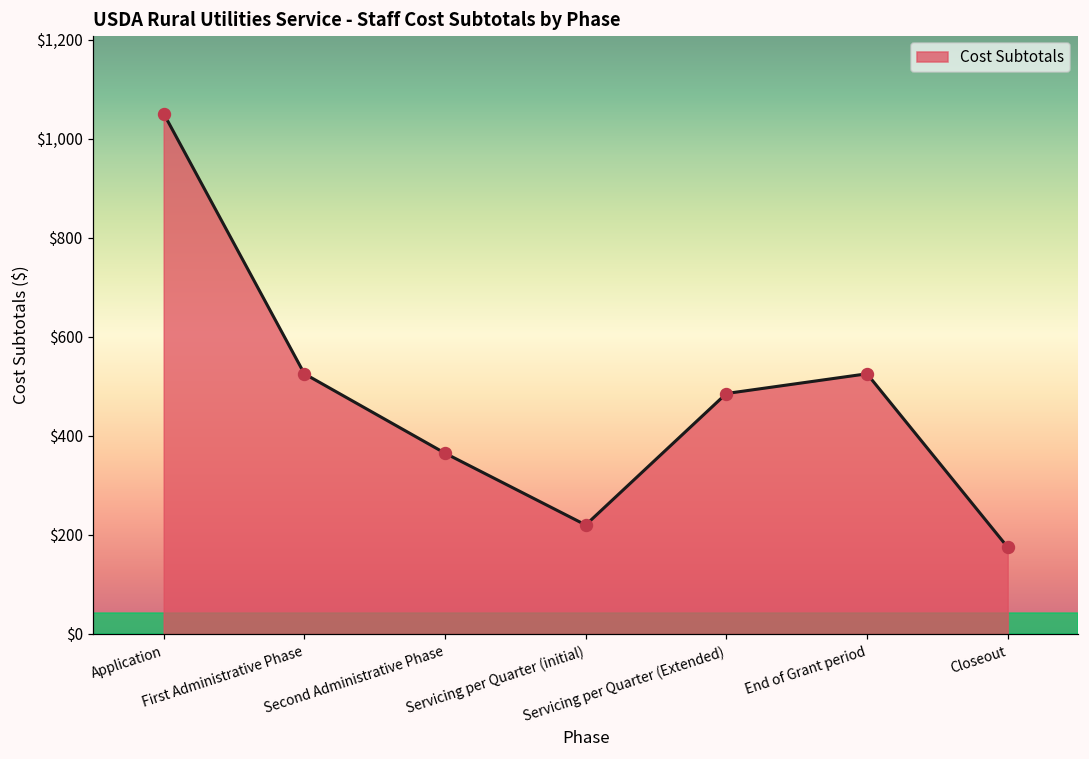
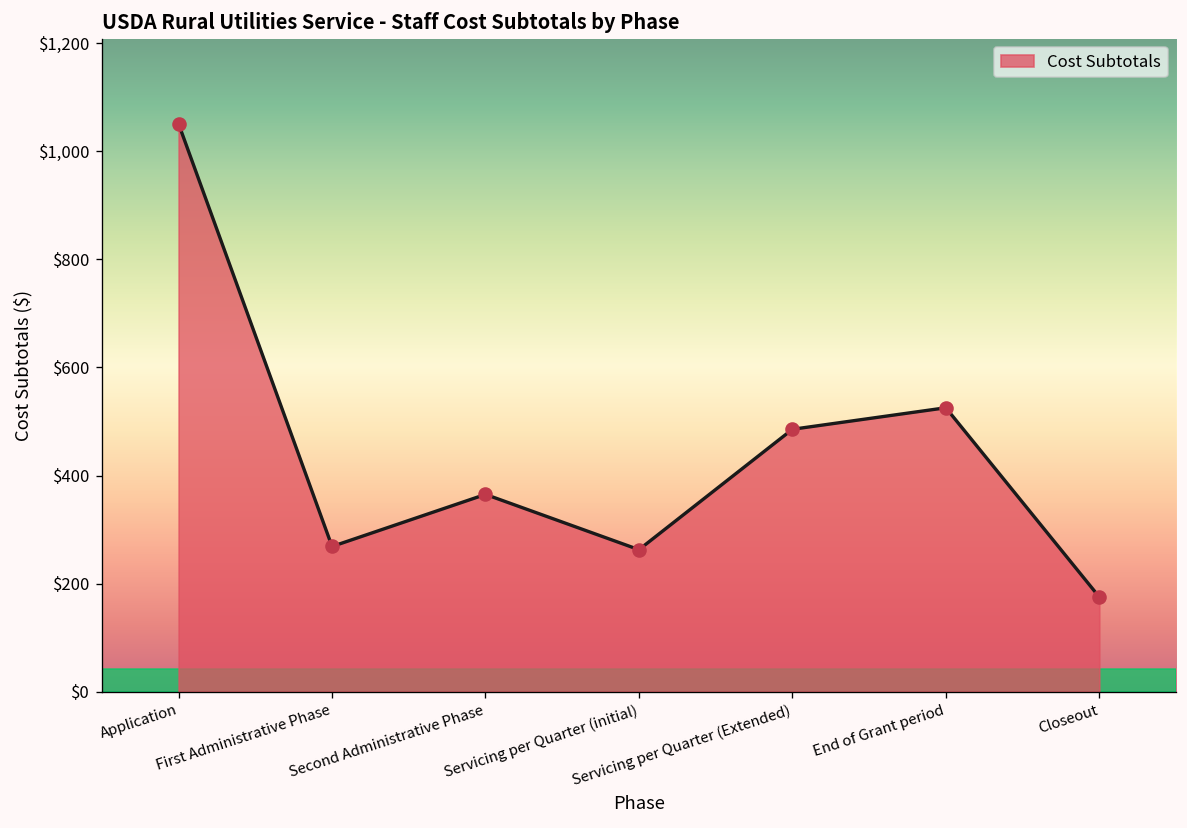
  {
    "Application": "$1,050",
-   "First Administrative Phase": "$530",
+   "First Administrative Phase": "$270",
    "Second Administrative Phase": "$370",
-   "Servicing per Quarter (initial)": "$220",
+   "Servicing per Quarter (initial)": "$260",
    "Servicing per Quarter (Extended)": "$490",
    "End of Grant period": "$530",
    "Closeout": "$180"
  }
